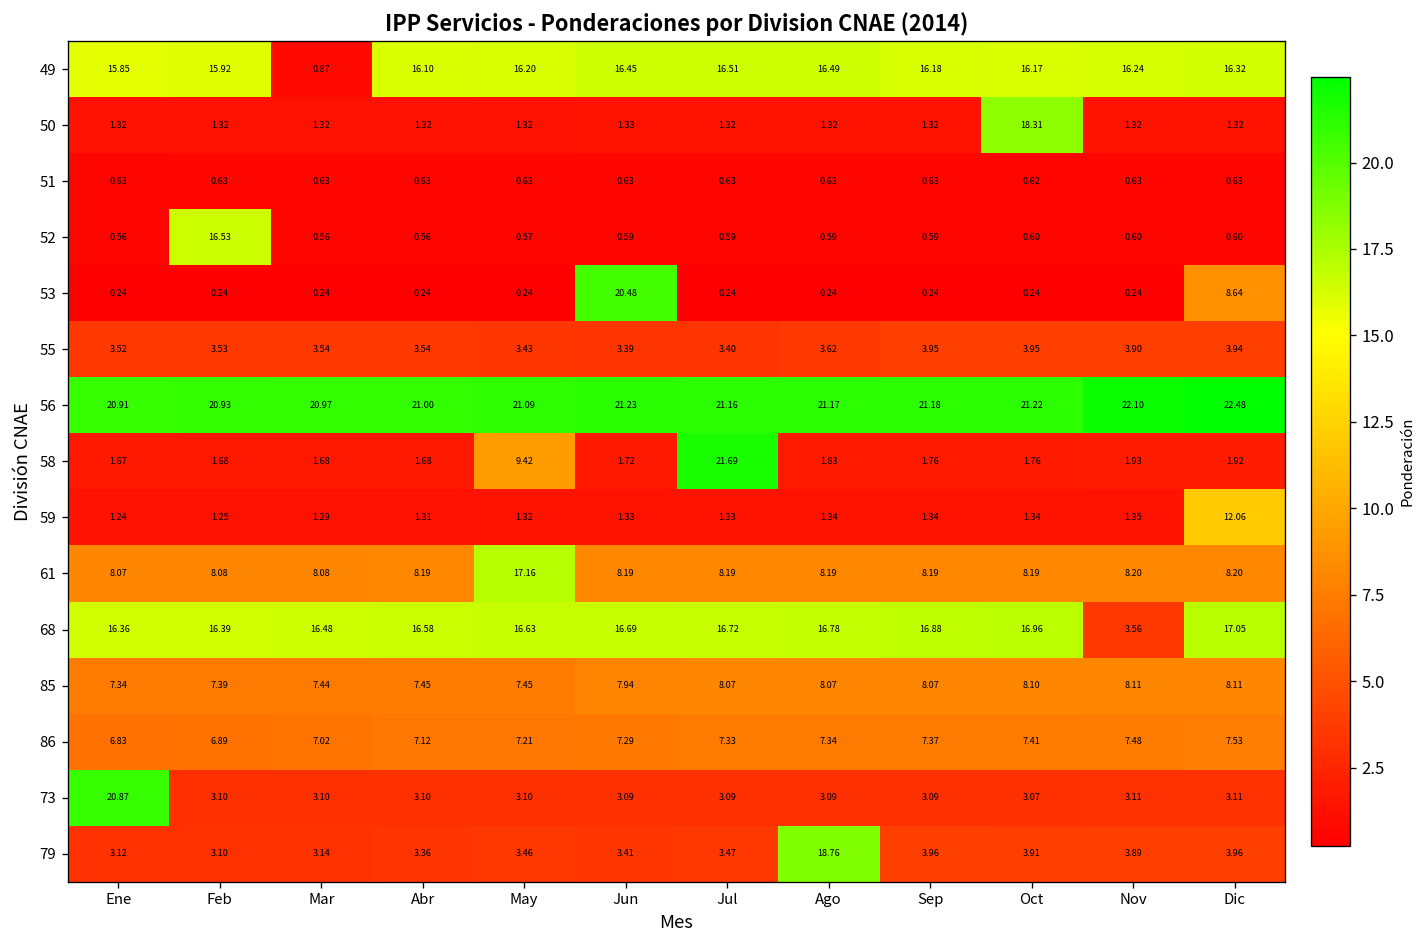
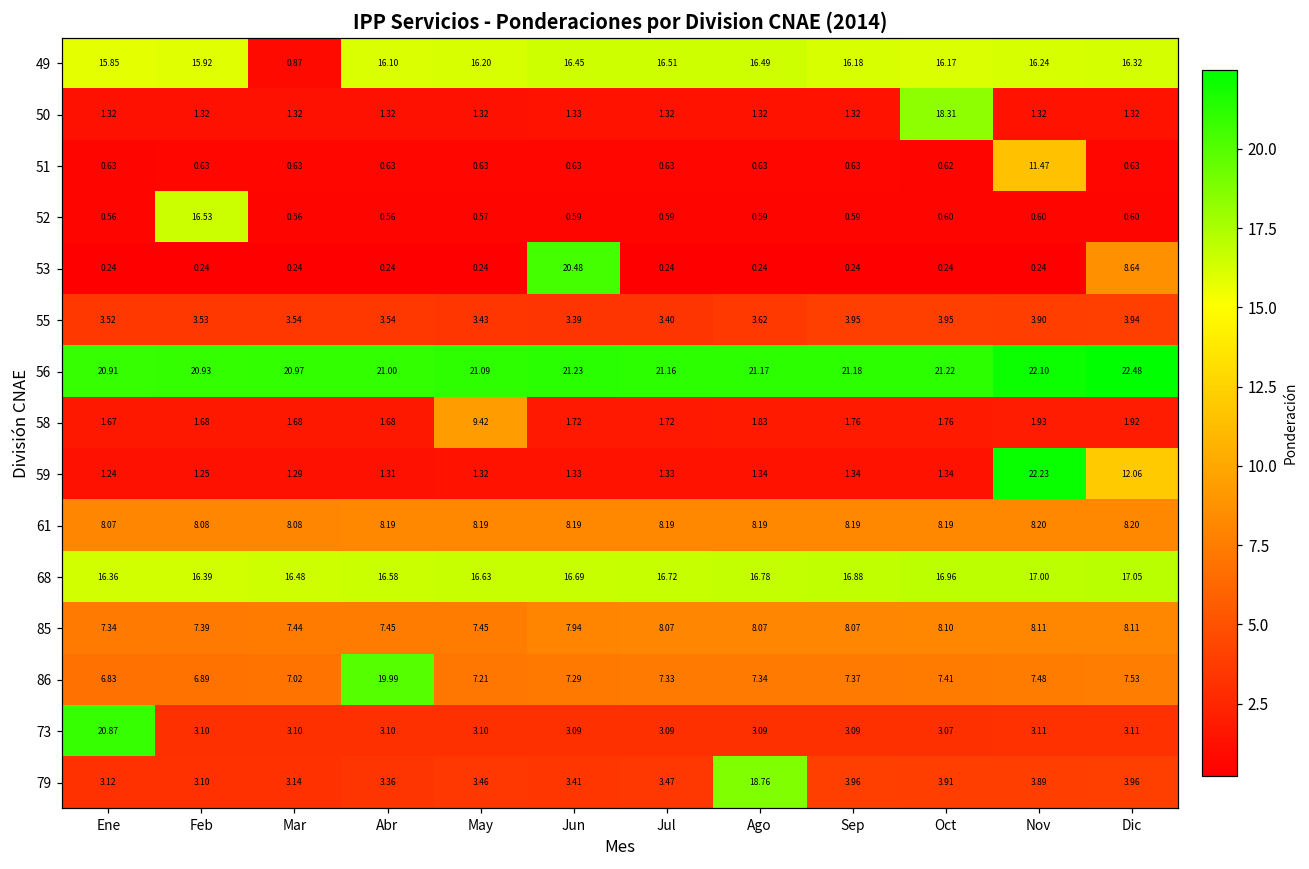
  {
    "49": {
      "Ene": 15.85,
      "Feb": 15.92,
      "Mar": 0.87,
      "Abr": 16.10,
      "May": 16.20,
      "Jun": 16.45,
      "Jul": 16.51,
      "Ago": 16.49,
      "Sep": 16.18,
      "Oct": 16.17,
      "Nov": 16.24,
      "Dic": 16.32
    },
    "50": {
      "Ene": 1.32,
      "Feb": 1.32,
      "Mar": 1.32,
      "Abr": 1.32,
      "May": 1.32,
      "Jun": 1.33,
      "Jul": 1.32,
      "Ago": 1.32,
      "Sep": 1.32,
      "Oct": 18.31,
      "Nov": 1.32,
      "Dic": 1.32
    },
    "51": {
      "Ene": 0.63,
      "Feb": 0.63,
      "Mar": 0.63,
      "Abr": 0.63,
      "May": 0.63,
      "Jun": 0.63,
      "Jul": 0.63,
      "Ago": 0.63,
      "Sep": 0.63,
      "Oct": 0.62,
-     "Nov": 0.63,
+     "Nov": 11.47,
      "Dic": 0.63
    },
    "52": {
      "Ene": 0.56,
      "Feb": 16.53,
      "Mar": 0.56,
      "Abr": 0.56,
      "May": 0.57,
      "Jun": 0.59,
      "Jul": 0.59,
      "Ago": 0.59,
      "Sep": 0.59,
      "Oct": 0.60,
      "Nov": 0.60,
      "Dic": 0.60
    },
    "53": {
      "Ene": 0.24,
      "Feb": 0.24,
      "Mar": 0.24,
      "Abr": 0.24,
      "May": 0.24,
      "Jun": 20.48,
      "Jul": 0.24,
      "Ago": 0.24,
      "Sep": 0.24,
      "Oct": 0.24,
      "Nov": 0.24,
      "Dic": 8.64
    },
    "55": {
      "Ene": 3.52,
      "Feb": 3.53,
      "Mar": 3.54,
      "Abr": 3.54,
      "May": 3.43,
      "Jun": 3.39,
      "Jul": 3.40,
      "Ago": 3.62,
      "Sep": 3.95,
      "Oct": 3.95,
      "Nov": 3.90,
      "Dic": 3.94
    },
    "56": {
      "Ene": 20.91,
      "Feb": 20.93,
      "Mar": 20.97,
      "Abr": 21.00,
      "May": 21.09,
      "Jun": 21.23,
      "Jul": 21.16,
      "Ago": 21.17,
      "Sep": 21.18,
      "Oct": 21.22,
      "Nov": 22.10,
      "Dic": 22.48
    },
    "58": {
      "Ene": 1.67,
      "Feb": 1.68,
      "Mar": 1.68,
      "Abr": 1.68,
      "May": 9.42,
      "Jun": 1.72,
-     "Jul": 21.69,
+     "Jul": 1.72,
      "Ago": 1.83,
      "Sep": 1.76,
      "Oct": 1.76,
      "Nov": 1.93,
      "Dic": 1.92
    },
    "59": {
      "Ene": 1.24,
      "Feb": 1.25,
      "Mar": 1.29,
      "Abr": 1.31,
      "May": 1.32,
      "Jun": 1.33,
      "Jul": 1.33,
      "Ago": 1.34,
      "Sep": 1.34,
      "Oct": 1.34,
-     "Nov": 1.35,
+     "Nov": 22.23,
      "Dic": 12.06
    },
    "61": {
      "Ene": 8.07,
      "Feb": 8.08,
      "Mar": 8.08,
      "Abr": 8.19,
-     "May": 17.16,
+     "May": 8.19,
      "Jun": 8.19,
      "Jul": 8.19,
      "Ago": 8.19,
      "Sep": 8.19,
      "Oct": 8.19,
      "Nov": 8.20,
      "Dic": 8.20
    },
    "68": {
      "Ene": 16.36,
      "Feb": 16.39,
      "Mar": 16.48,
      "Abr": 16.58,
      "May": 16.63,
      "Jun": 16.69,
      "Jul": 16.72,
      "Ago": 16.78,
      "Sep": 16.88,
      "Oct": 16.96,
-     "Nov": 3.56,
+     "Nov": 17.00,
      "Dic": 17.05
    },
    "85": {
      "Ene": 7.34,
      "Feb": 7.39,
      "Mar": 7.44,
      "Abr": 7.45,
      "May": 7.45,
      "Jun": 7.94,
      "Jul": 8.07,
      "Ago": 8.07,
      "Sep": 8.07,
      "Oct": 8.10,
      "Nov": 8.11,
      "Dic": 8.11
    },
    "86": {
      "Ene": 6.83,
      "Feb": 6.89,
      "Mar": 7.02,
-     "Abr": 7.12,
+     "Abr": 19.99,
      "May": 7.21,
      "Jun": 7.29,
      "Jul": 7.33,
      "Ago": 7.34,
      "Sep": 7.37,
      "Oct": 7.41,
      "Nov": 7.48,
      "Dic": 7.53
    },
    "73": {
      "Ene": 20.87,
      "Feb": 3.10,
      "Mar": 3.10,
      "Abr": 3.10,
      "May": 3.10,
      "Jun": 3.09,
      "Jul": 3.09,
      "Ago": 3.09,
      "Sep": 3.09,
      "Oct": 3.07,
      "Nov": 3.11,
      "Dic": 3.11
    },
    "79": {
      "Ene": 3.12,
      "Feb": 3.10,
      "Mar": 3.14,
      "Abr": 3.36,
      "May": 3.46,
      "Jun": 3.41,
      "Jul": 3.47,
      "Ago": 18.76,
      "Sep": 3.96,
      "Oct": 3.91,
      "Nov": 3.89,
      "Dic": 3.96
    }
  }
